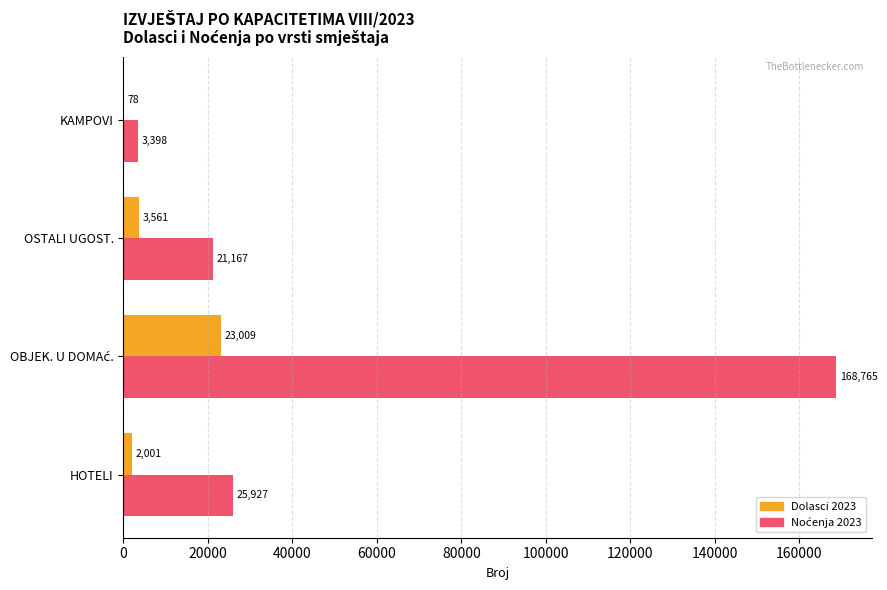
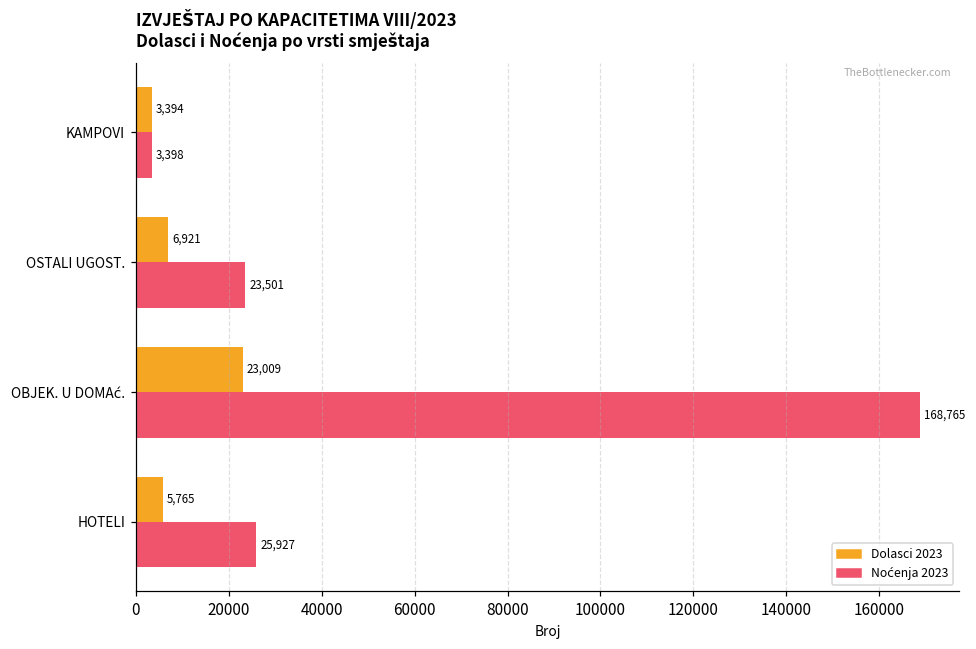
  {
    "Dolasci 2023": {
-     "KAMPOVI": "78",
-     "OSTALI UGOST.": "3,561",
+     "KAMPOVI": "3,394",
+     "OSTALI UGOST.": "6,921",
      "OBJEK. U DOMAć.": "23,009",
-     "HOTELI": "2,001"
+     "HOTELI": "5,765"
    },
    "Noćenja 2023": {
      "KAMPOVI": "3,398",
-     "OSTALI UGOST.": "21,167",
+     "OSTALI UGOST.": "23,501",
      "OBJEK. U DOMAć.": "168,765",
      "HOTELI": "25,927"
    }
  }
